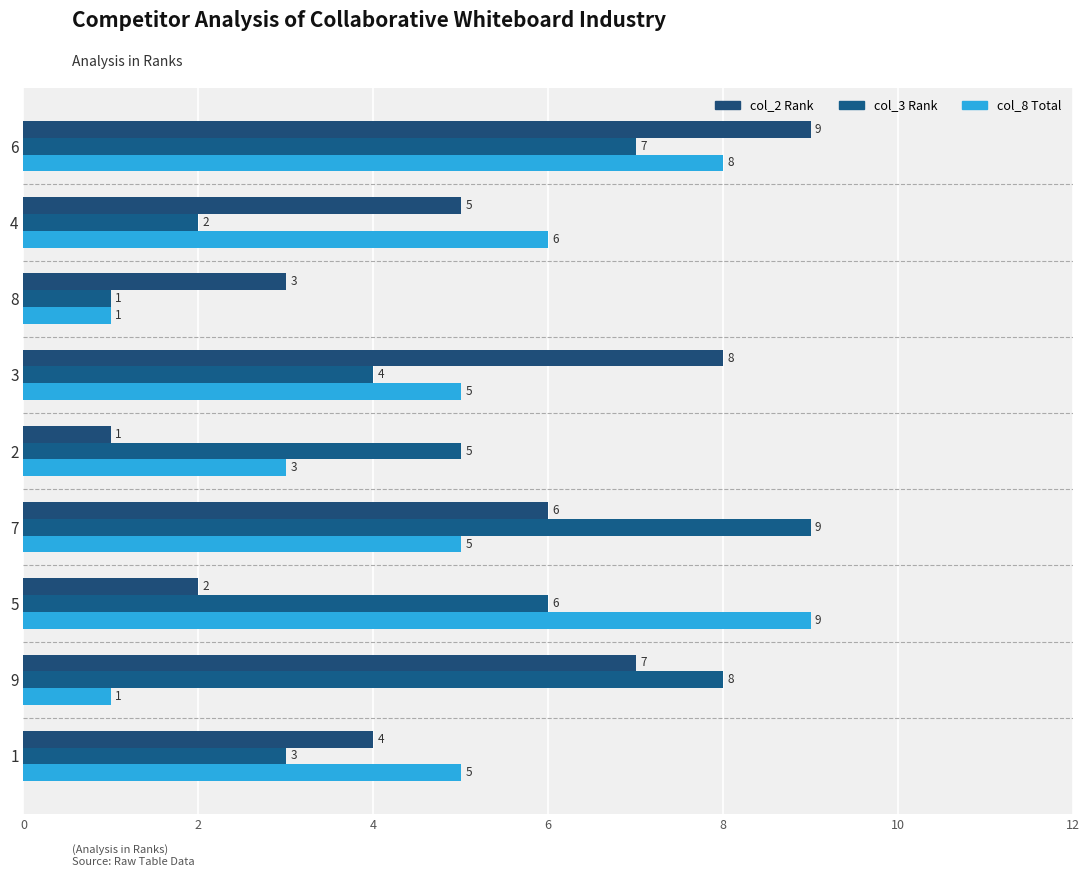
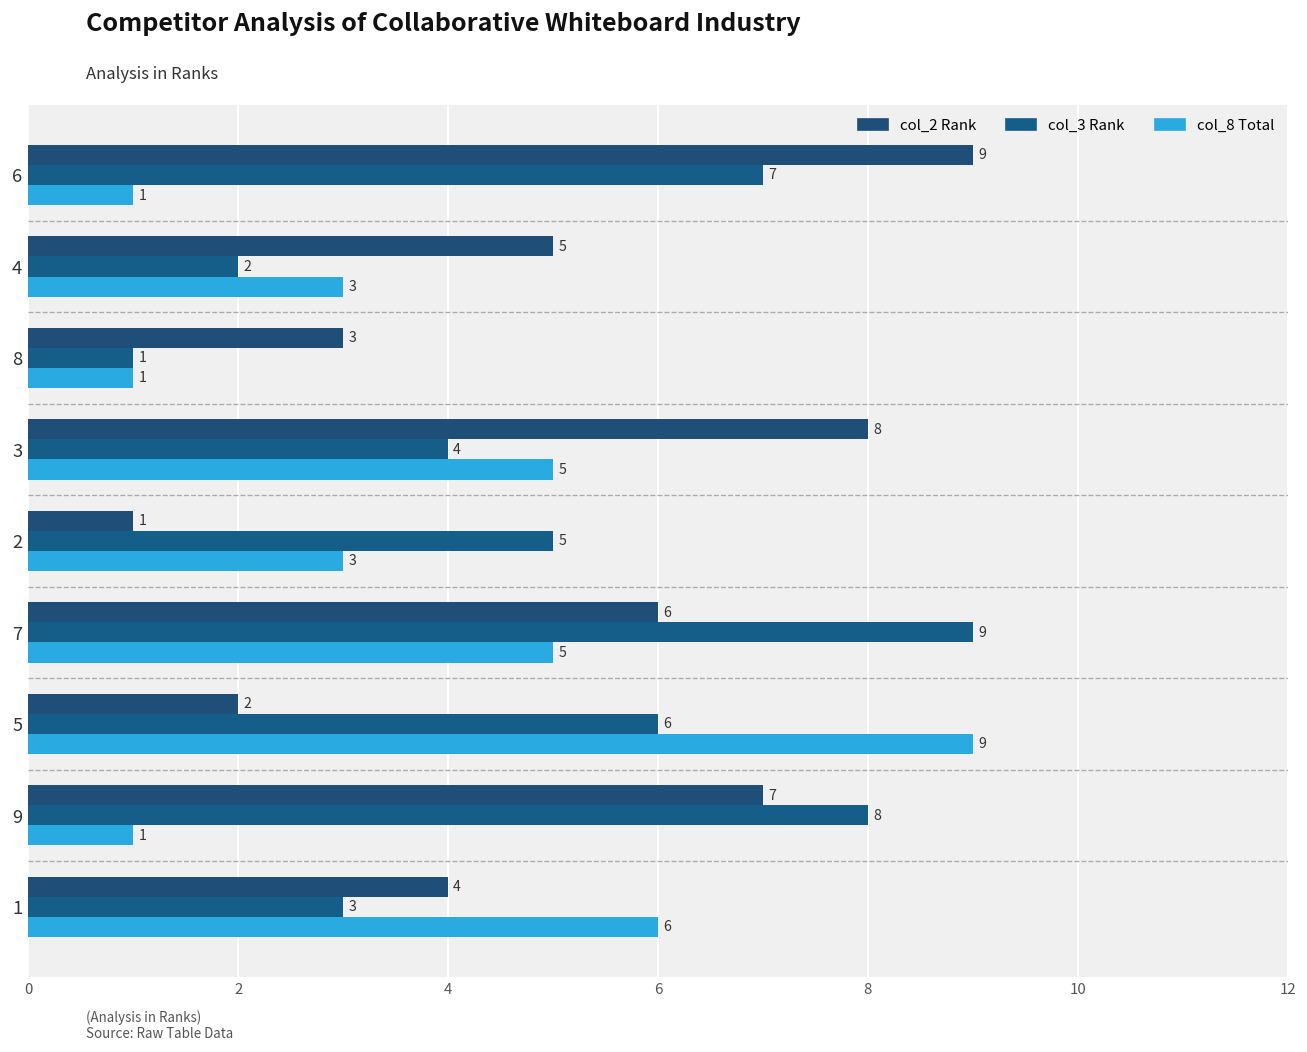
  {
    "col_8 Total": {
-     "6": 8,
-     "4": 6,
+     "6": 1,
+     "4": 3,
      "8": 1,
      "3": 5,
      "2": 3,
      "7": 5,
      "5": 9,
      "9": 1,
-     "1": 5
+     "1": 6
    }
  }
